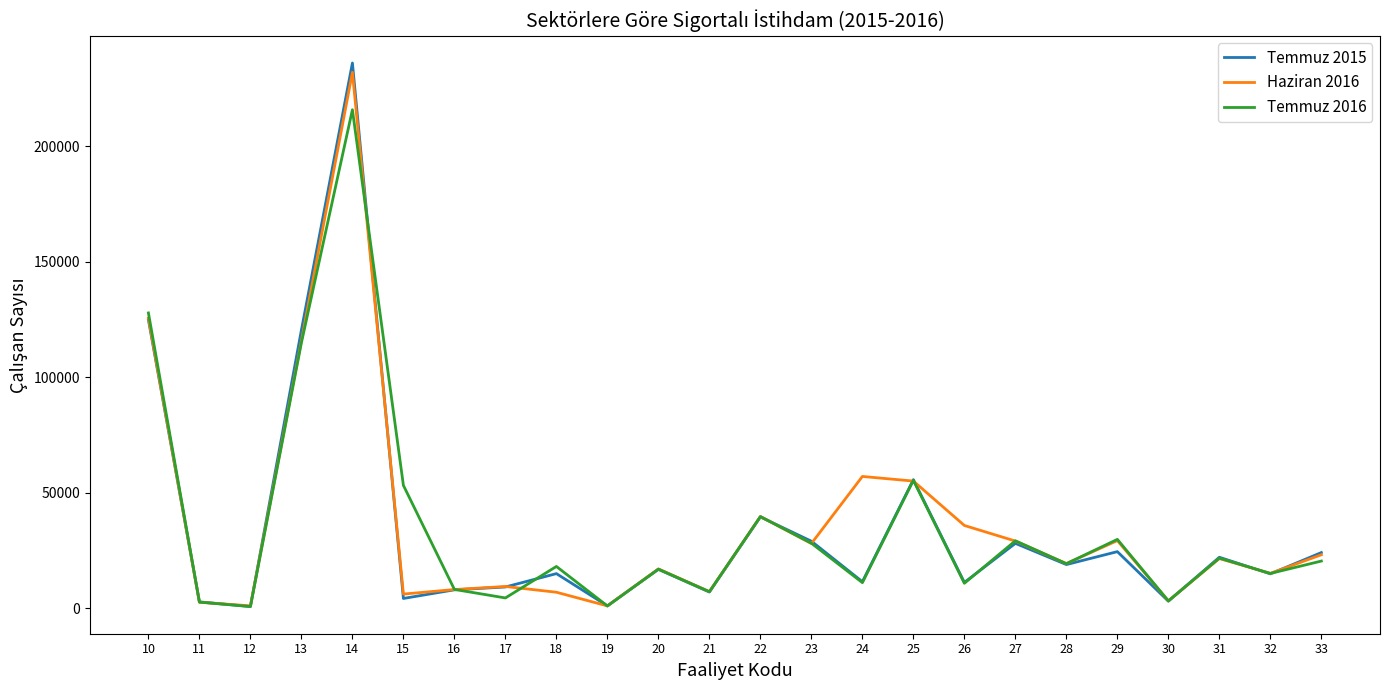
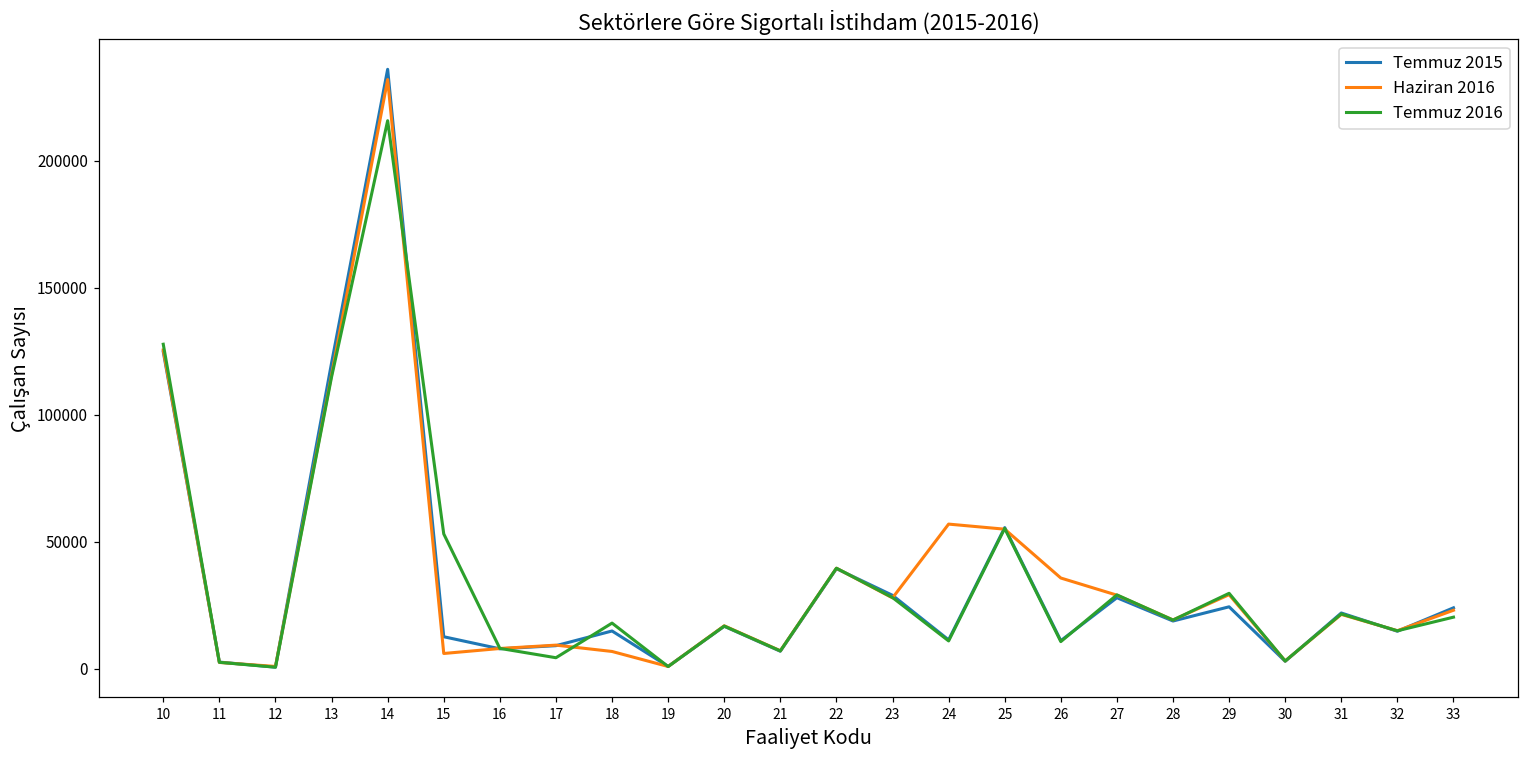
  {
    "Temmuz 2015": {
      "13": 120000,
      "14": 236000,
-     "15": 4000,
+     "15": 13000,
      "18": 15000,
      "29": 24000
    },
    "Haziran 2016": {
      "14": 232000,
      "15": 6000,
      "18": 7000,
      "24": 57000,
      "26": 36000
    },
    "Temmuz 2016": {
      "10": 128000,
      "14": 216000,
      "15": 53000,
      "17": 4000,
      "18": 18000,
      "33": 20000
    }
  }
